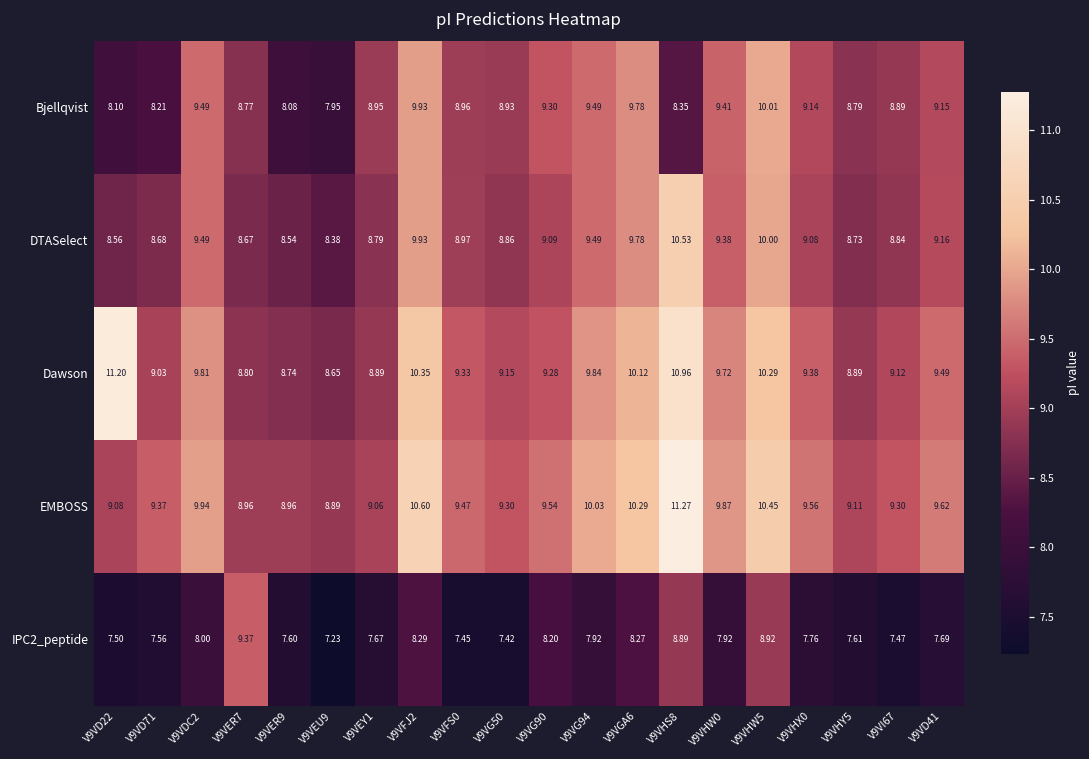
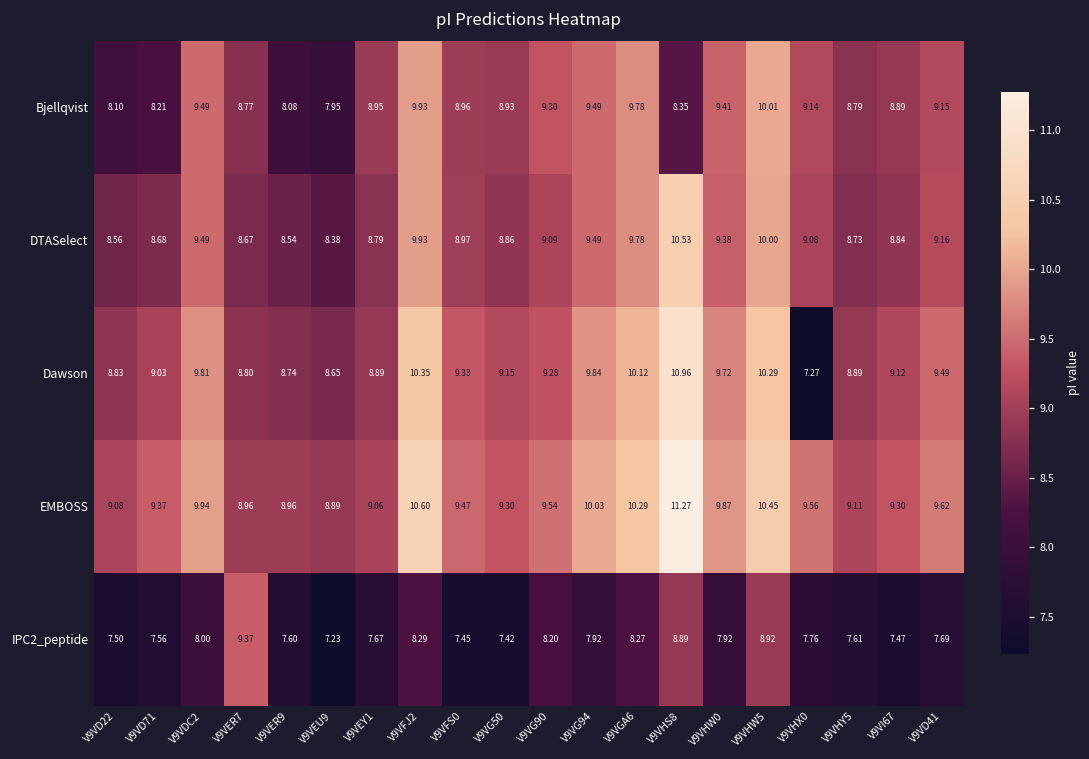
  {
    "Bjellqvist": {
      "V9VD22": 8.10,
      "V9VD71": 8.21,
      "V9VDC2": 9.49,
      "V9VER7": 8.77,
      "V9VER9": 8.08,
      "V9VEU9": 7.95,
      "V9VEY1": 8.95,
      "V9VFJ2": 9.93,
      "V9VFS0": 8.96,
      "V9VG50": 8.93,
      "V9VG90": 9.30,
      "V9VG94": 9.49,
      "V9VGA6": 9.78,
      "V9VHS8": 8.35,
      "V9VHW0": 9.41,
      "V9VHW5": 10.01,
      "V9VHX0": 9.14,
      "V9VHY5": 8.79,
      "V9VI67": 8.89,
      "V9VD41": 9.15
    },
    "DTASelect": {
      "V9VD22": 8.56,
      "V9VD71": 8.68,
      "V9VDC2": 9.49,
      "V9VER7": 8.67,
      "V9VER9": 8.54,
      "V9VEU9": 8.38,
      "V9VEY1": 8.79,
      "V9VFJ2": 9.93,
      "V9VFS0": 8.97,
      "V9VG50": 8.86,
      "V9VG90": 9.09,
      "V9VG94": 9.49,
      "V9VGA6": 9.78,
      "V9VHS8": 10.53,
      "V9VHW0": 9.38,
      "V9VHW5": 10.00,
      "V9VHX0": 9.08,
      "V9VHY5": 8.73,
      "V9VI67": 8.84,
      "V9VD41": 9.16
    },
    "Dawson": {
-     "V9VD22": 11.20,
+     "V9VD22": 8.83,
      "V9VD71": 9.03,
      "V9VDC2": 9.81,
      "V9VER7": 8.80,
      "V9VER9": 8.74,
      "V9VEU9": 8.65,
      "V9VEY1": 8.89,
      "V9VFJ2": 10.35,
      "V9VFS0": 9.33,
      "V9VG50": 9.15,
      "V9VG90": 9.28,
      "V9VG94": 9.84,
      "V9VGA6": 10.12,
      "V9VHS8": 10.96,
      "V9VHW0": 9.72,
      "V9VHW5": 10.29,
-     "V9VHX0": 9.38,
+     "V9VHX0": 7.27,
      "V9VHY5": 8.89,
      "V9VI67": 9.12,
      "V9VD41": 9.49
    },
    "EMBOSS": {
      "V9VD22": 9.08,
      "V9VD71": 9.37,
      "V9VDC2": 9.94,
      "V9VER7": 8.96,
      "V9VER9": 8.96,
      "V9VEU9": 8.89,
      "V9VEY1": 9.06,
      "V9VFJ2": 10.60,
      "V9VFS0": 9.47,
      "V9VG50": 9.30,
      "V9VG90": 9.54,
      "V9VG94": 10.03,
      "V9VGA6": 10.29,
      "V9VHS8": 11.27,
      "V9VHW0": 9.87,
      "V9VHW5": 10.45,
      "V9VHX0": 9.56,
      "V9VHY5": 9.11,
      "V9VI67": 9.30,
      "V9VD41": 9.62
    },
    "IPC2_peptide": {
      "V9VD22": 7.50,
      "V9VD71": 7.56,
      "V9VDC2": 8.00,
      "V9VER7": 9.37,
      "V9VER9": 7.60,
      "V9VEU9": 7.23,
      "V9VEY1": 7.67,
      "V9VFJ2": 8.29,
      "V9VFS0": 7.45,
      "V9VG50": 7.42,
      "V9VG90": 8.20,
      "V9VG94": 7.92,
      "V9VGA6": 8.27,
      "V9VHS8": 8.89,
      "V9VHW0": 7.92,
      "V9VHW5": 8.92,
      "V9VHX0": 7.76,
      "V9VHY5": 7.61,
      "V9VI67": 7.47,
      "V9VD41": 7.69
    }
  }
